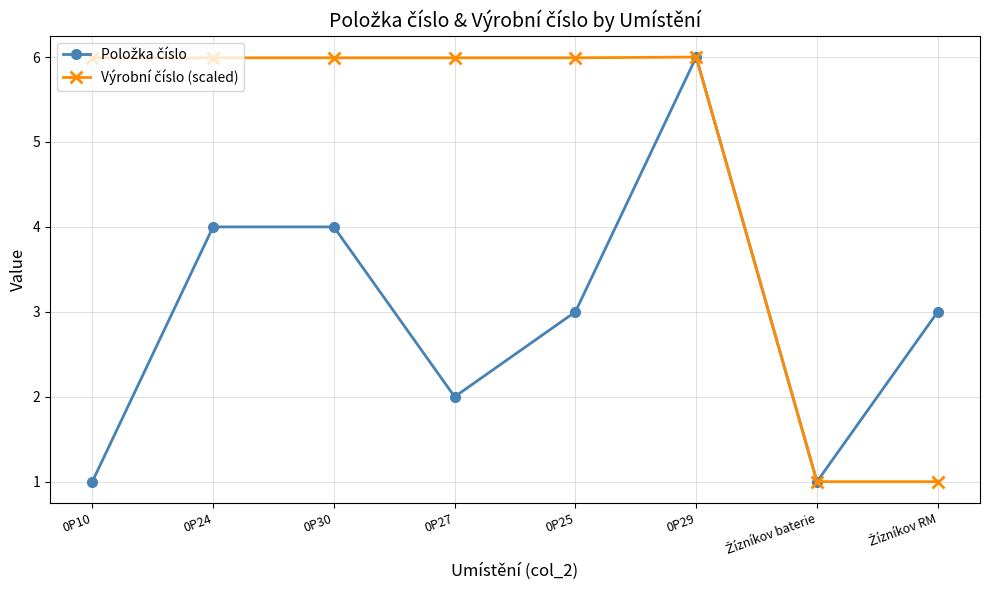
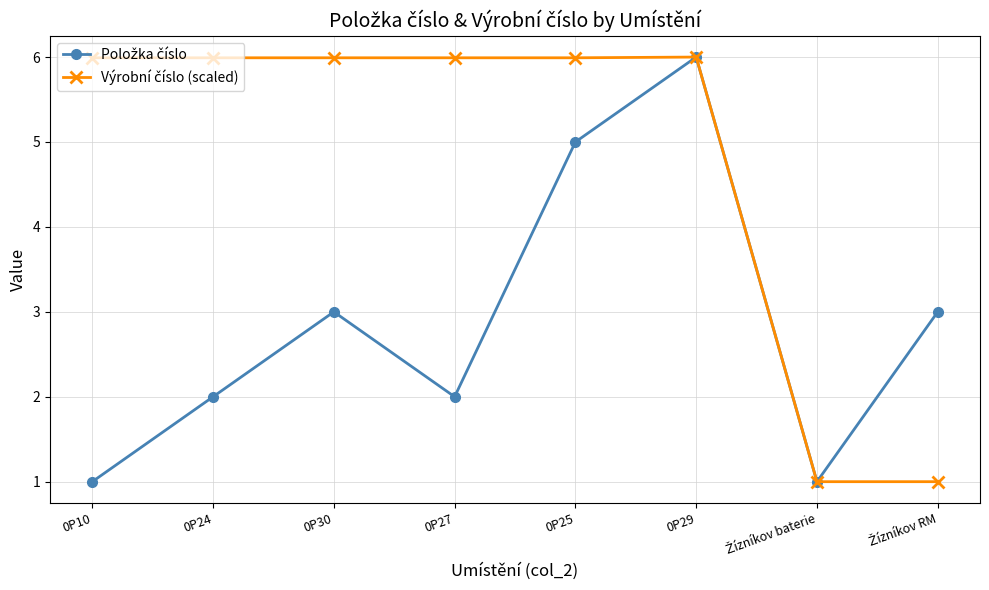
  {
    "Položka číslo": {
      "0P10": 1,
-     "0P24": 4,
-     "0P30": 4,
+     "0P24": 2,
+     "0P30": 3,
      "0P27": 2,
-     "0P25": 3,
+     "0P25": 5,
      "Žízníkov RM": 3
    },
    "Výrobní číslo (scaled)": {
      "0P30": 6,
      "0P27": 6,
      "0P25": 6,
      "Žízníkov RM": 1
    }
  }
